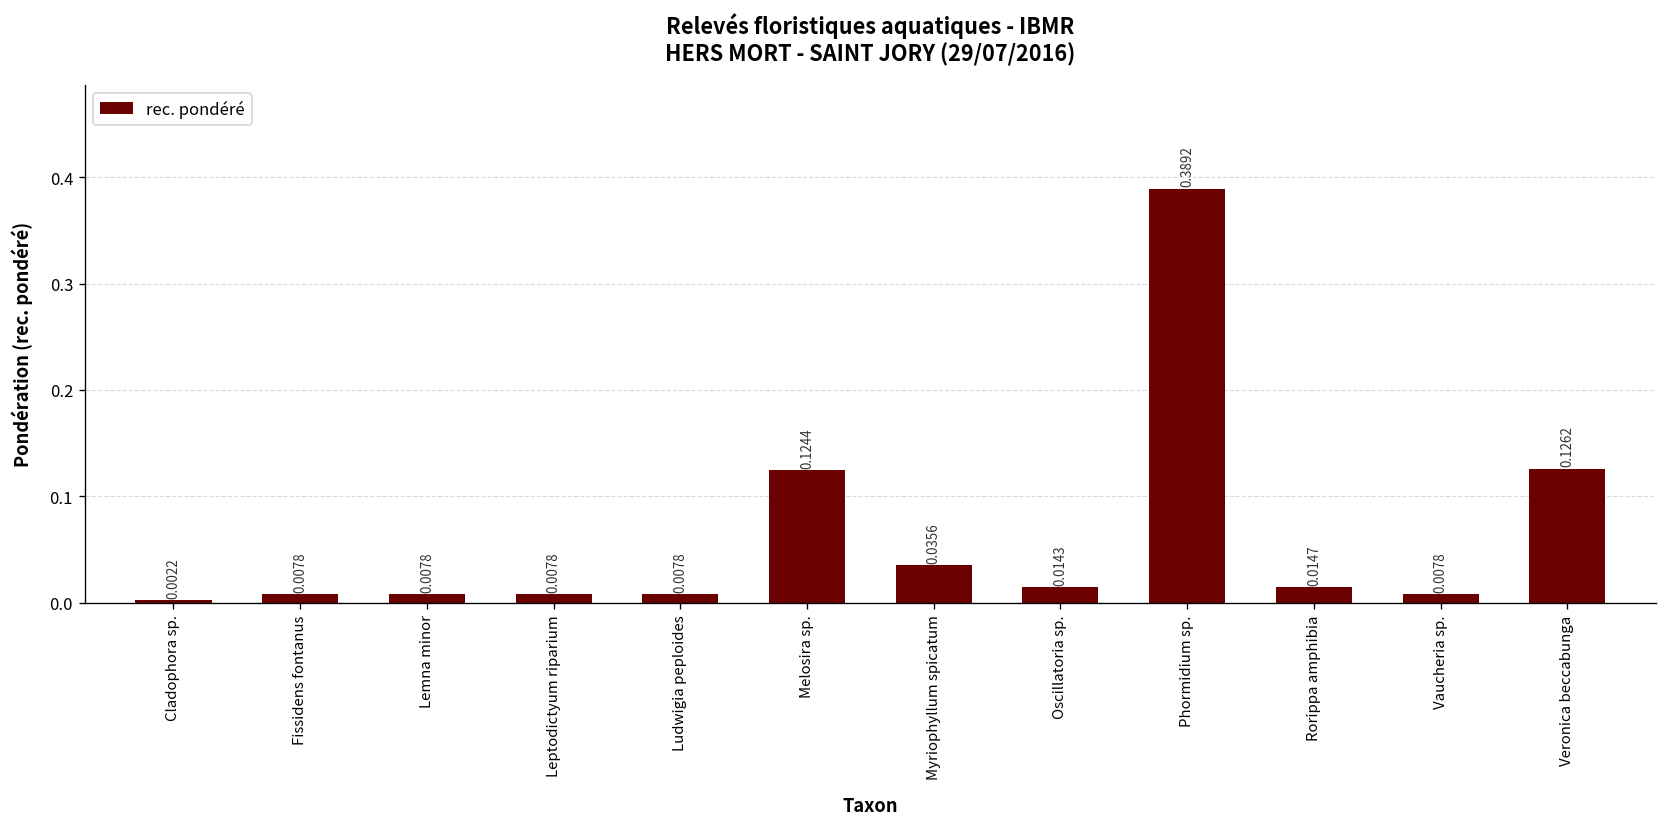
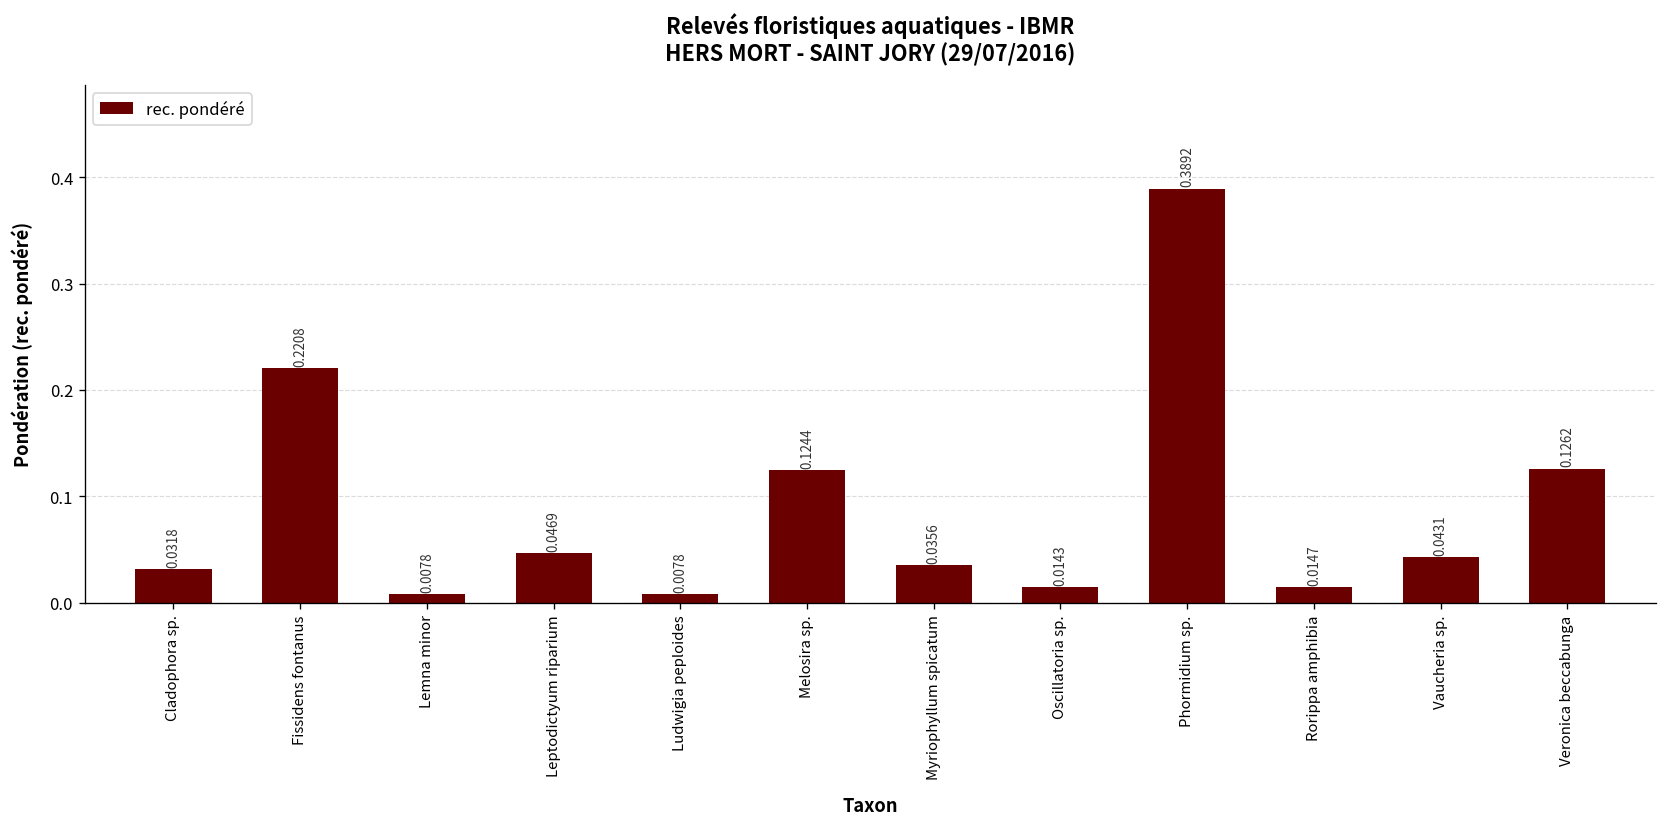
  {
-   "Cladophora sp.": 0.0022,
-   "Fissidens fontanus": 0.0078,
+   "Cladophora sp.": 0.0318,
+   "Fissidens fontanus": 0.2208,
    "Lemna minor": 0.0078,
-   "Leptodictyum riparium": 0.0078,
+   "Leptodictyum riparium": 0.0469,
    "Ludwigia peploides": 0.0078,
    "Melosira sp.": 0.1244,
    "Myriophyllum spicatum": 0.0356,
    "Oscillatoria sp.": 0.0143,
    "Phormidium sp.": 0.3892,
    "Rorippa amphibia": 0.0147,
-   "Vaucheria sp.": 0.0078,
+   "Vaucheria sp.": 0.0431,
    "Veronica beccabunga": 0.1262
  }
